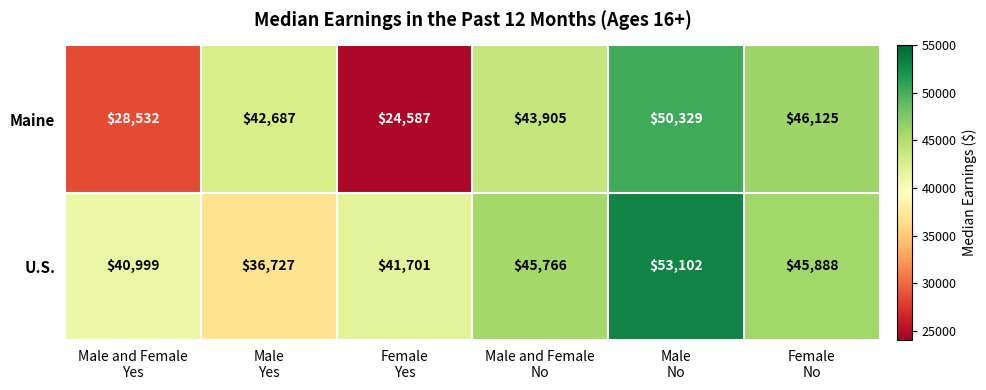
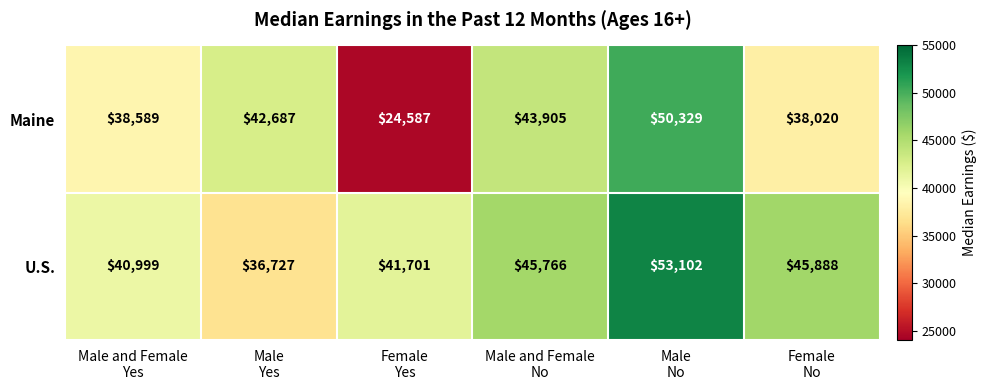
  {
    "Maine": {
-     "Male and Female Yes": "$28,532",
+     "Male and Female Yes": "$38,589",
      "Male Yes": "$42,687",
      "Female Yes": "$24,587",
      "Male and Female No": "$43,905",
      "Male No": "$50,329",
-     "Female No": "$46,125"
+     "Female No": "$38,020"
    },
    "U.S.": {
      "Male and Female Yes": "$40,999",
      "Male Yes": "$36,727",
      "Female Yes": "$41,701",
      "Male and Female No": "$45,766",
      "Male No": "$53,102",
      "Female No": "$45,888"
    }
  }
